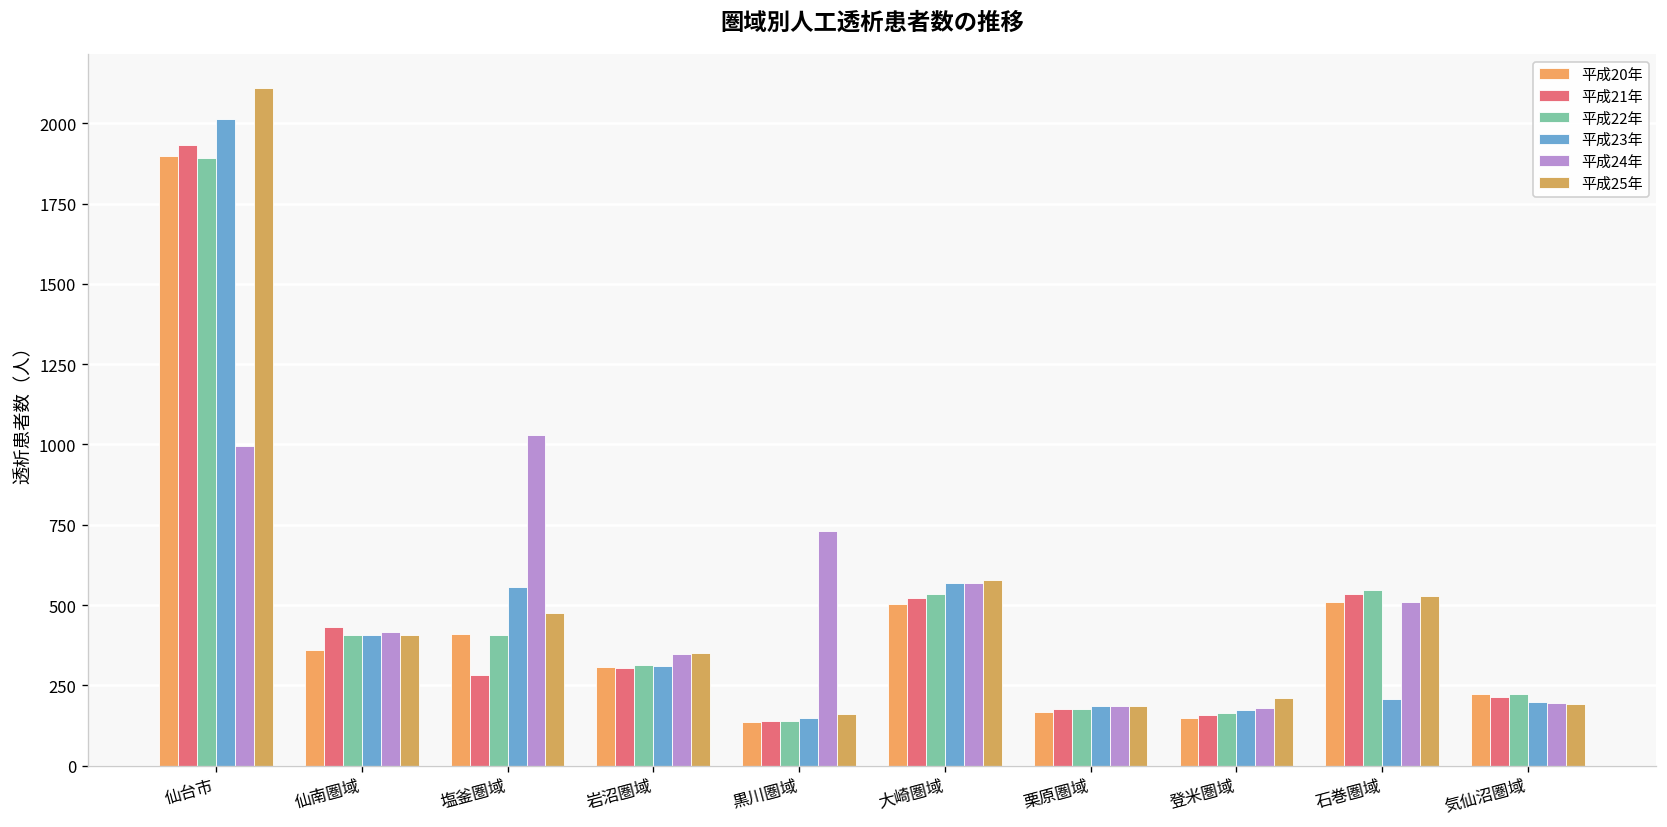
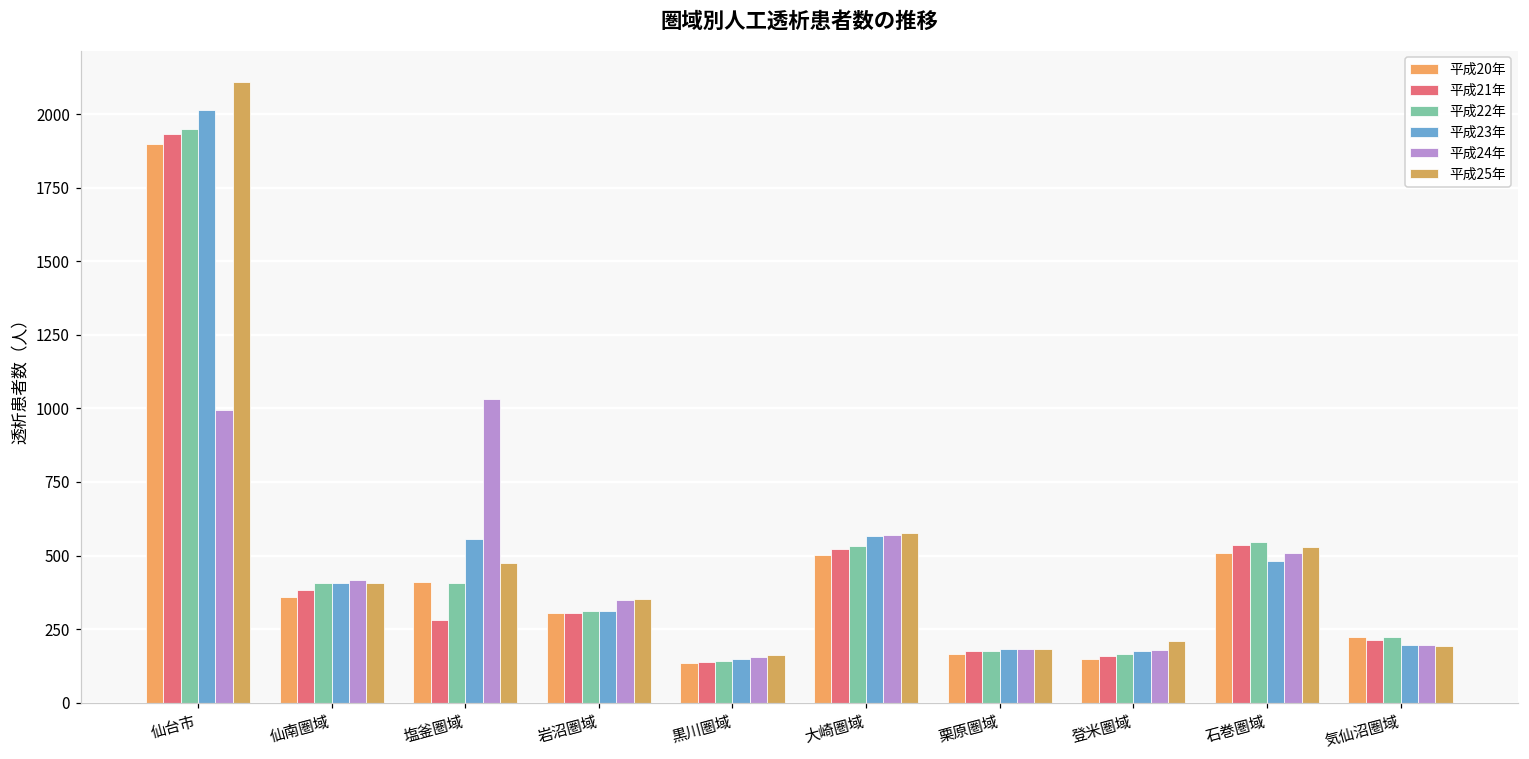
  {
    "平成21年": {
      "仙台市": 1930,
-     "仙南圏域": 430,
+     "仙南圏域": 380,
      "塩釜圏域": 280,
      "岩沼圏域": 300,
      "黒川圏域": 140,
      "大崎圏域": 520,
      "栗原圏域": 180,
      "登米圏域": 160,
      "石巻圏域": 540,
      "気仙沼圏域": 210
    },
    "平成22年": {
-     "仙台市": 1890,
+     "仙台市": 1950,
      "仙南圏域": 410,
      "塩釜圏域": 410,
      "岩沼圏域": 310,
      "黒川圏域": 140,
      "大崎圏域": 530,
      "栗原圏域": 180,
      "登米圏域": 160,
      "石巻圏域": 550,
      "気仙沼圏域": 220
    },
    "平成23年": {
      "仙台市": 2010,
      "仙南圏域": 410,
      "塩釜圏域": 560,
      "岩沼圏域": 310,
      "黒川圏域": 150,
      "大崎圏域": 570,
      "栗原圏域": 180,
      "登米圏域": 170,
-     "石巻圏域": 210,
+     "石巻圏域": 480,
      "気仙沼圏域": 200
    },
    "平成24年": {
      "仙台市": 1000,
      "仙南圏域": 420,
      "塩釜圏域": 1030,
      "岩沼圏域": 350,
-     "黒川圏域": 730,
+     "黒川圏域": 160,
      "大崎圏域": 570,
      "栗原圏域": 180,
      "登米圏域": 180,
      "石巻圏域": 510,
      "気仙沼圏域": 200
    }
  }
